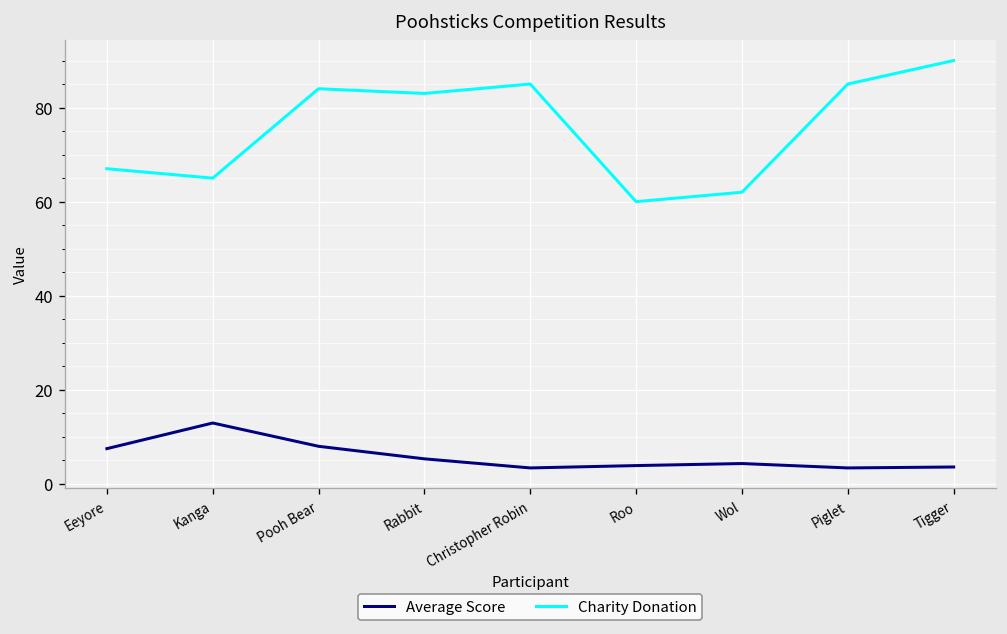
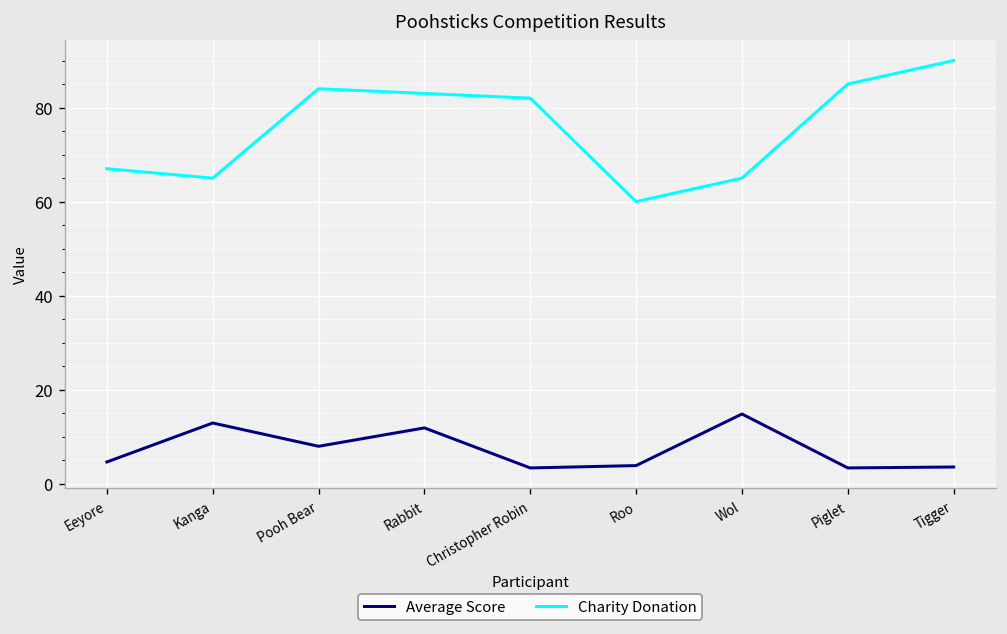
  {
    "Average Score": {
-     "Eeyore": 7,
+     "Eeyore": 5,
      "Kanga": 13,
      "Pooh Bear": 8,
-     "Rabbit": 5,
+     "Rabbit": 12,
      "Christopher Robin": 3,
      "Roo": 4,
-     "Wol": 4,
+     "Wol": 15,
      "Piglet": 3,
      "Tigger": 4
    },
    "Charity Donation": {
      "Eeyore": 67,
      "Kanga": 65,
      "Pooh Bear": 84,
      "Rabbit": 83,
-     "Christopher Robin": 85,
+     "Christopher Robin": 82,
      "Roo": 60,
-     "Wol": 62,
+     "Wol": 65,
      "Piglet": 85,
      "Tigger": 90
    }
  }
